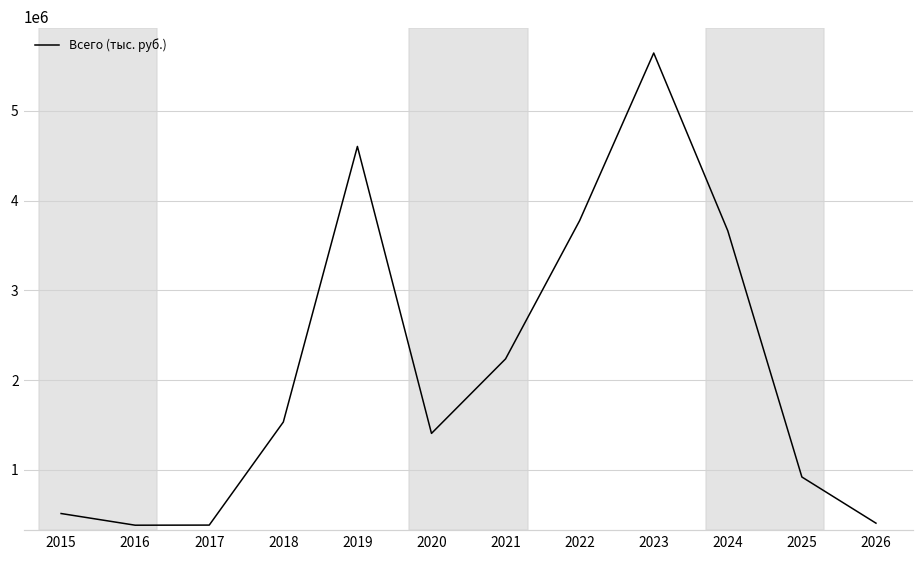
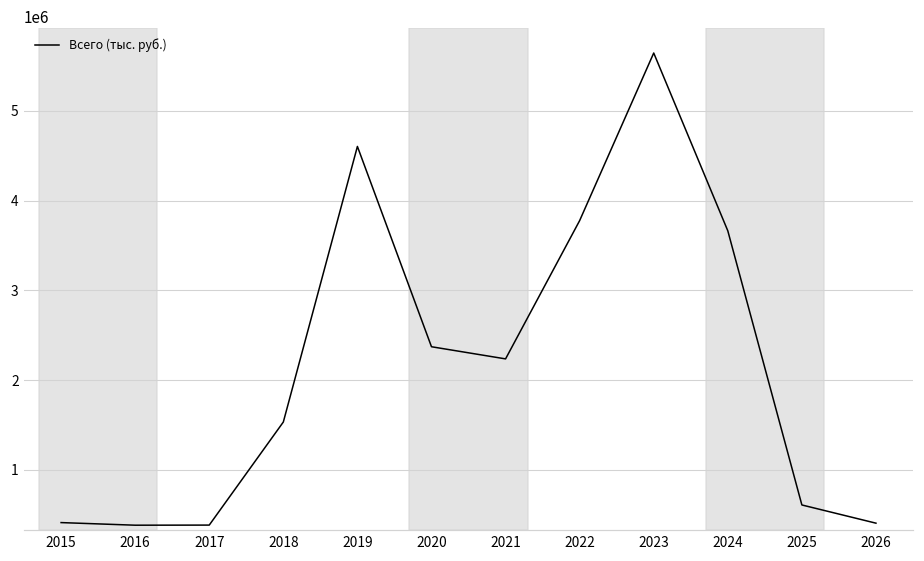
  {
-   "2015": 500000,
+   "2015": 400000,
    "2016": 400000,
    "2017": 400000,
    "2018": 1500000,
    "2019": 4600000,
-   "2020": 1400000,
+   "2020": 2400000,
    "2021": 2200000,
    "2022": 3800000,
    "2023": 5600000,
    "2024": 3700000,
-   "2025": 900000,
+   "2025": 600000,
    "2026": 400000
  }
